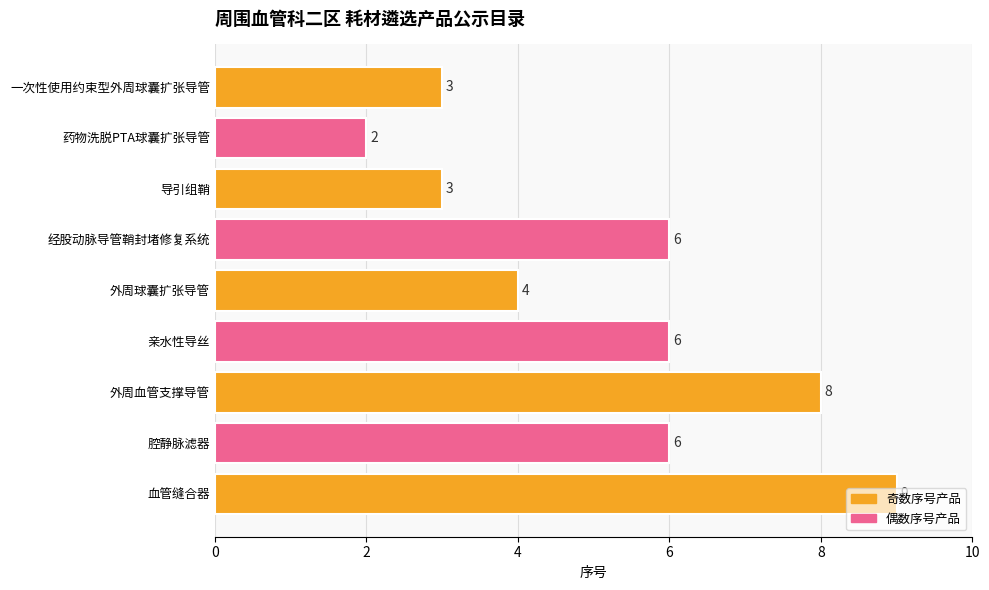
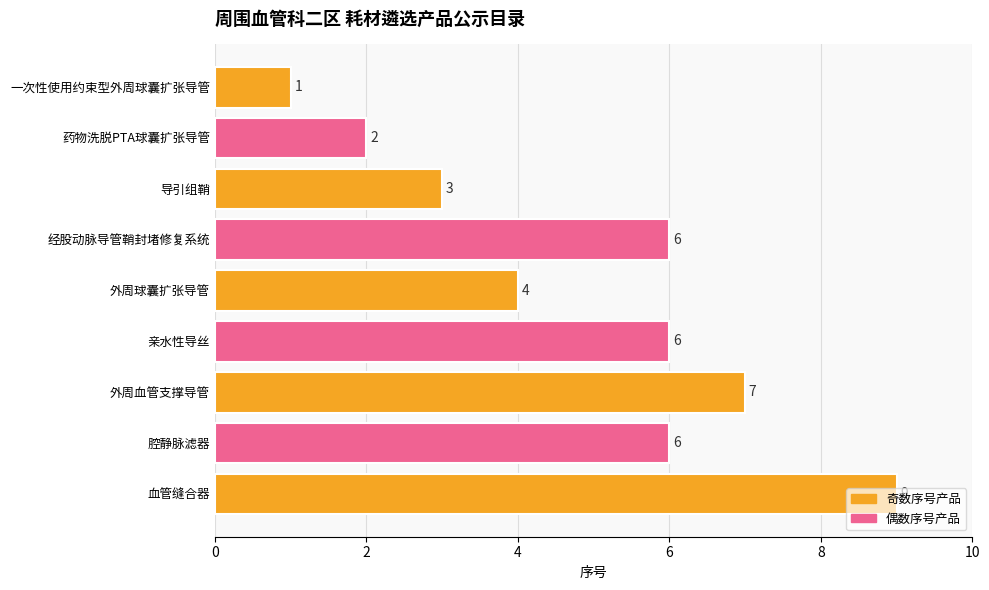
  {
-   "一次性使用约束型外周球囊扩张导管": 3,
+   "一次性使用约束型外周球囊扩张导管": 1,
    "药物洗脱PTA球囊扩张导管": 2,
    "导引组鞘": 3,
    "经股动脉导管鞘封堵修复系统": 6,
    "外周球囊扩张导管": 4,
    "亲水性导丝": 6,
-   "外周血管支撑导管": 8,
+   "外周血管支撑导管": 7,
    "腔静脉滤器": 6
  }
